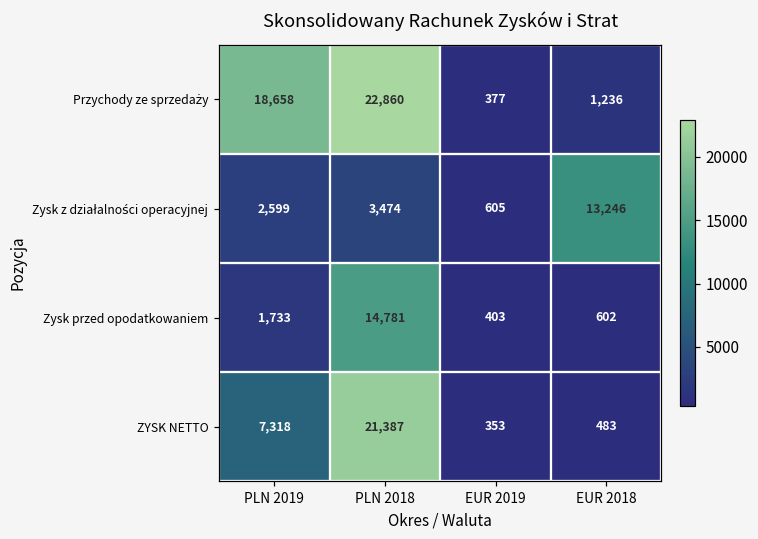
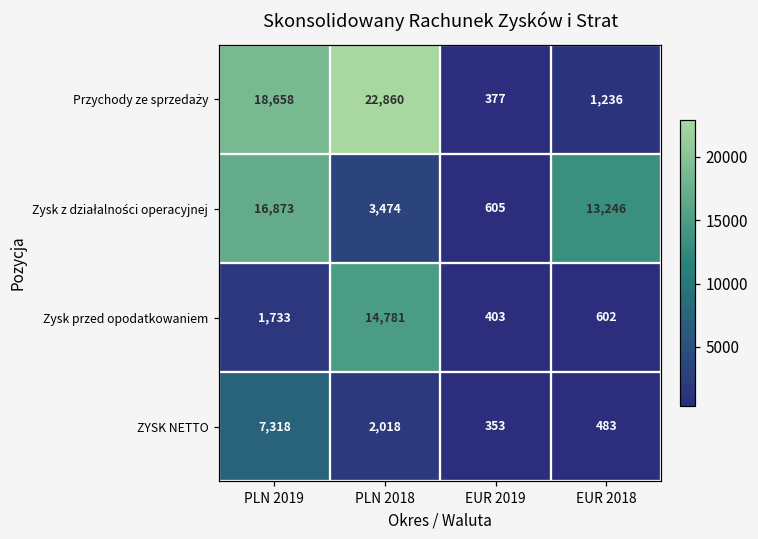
  {
    "Przychody ze sprzedaży": {
      "PLN 2019": "18,658",
      "PLN 2018": "22,860",
      "EUR 2019": "377",
      "EUR 2018": "1,236"
    },
    "Zysk z działalności operacyjnej": {
-     "PLN 2019": "2,599",
+     "PLN 2019": "16,873",
      "PLN 2018": "3,474",
      "EUR 2019": "605",
      "EUR 2018": "13,246"
    },
    "Zysk przed opodatkowaniem": {
      "PLN 2019": "1,733",
      "PLN 2018": "14,781",
      "EUR 2019": "403",
      "EUR 2018": "602"
    },
    "ZYSK NETTO": {
      "PLN 2019": "7,318",
-     "PLN 2018": "21,387",
+     "PLN 2018": "2,018",
      "EUR 2019": "353",
      "EUR 2018": "483"
    }
  }
